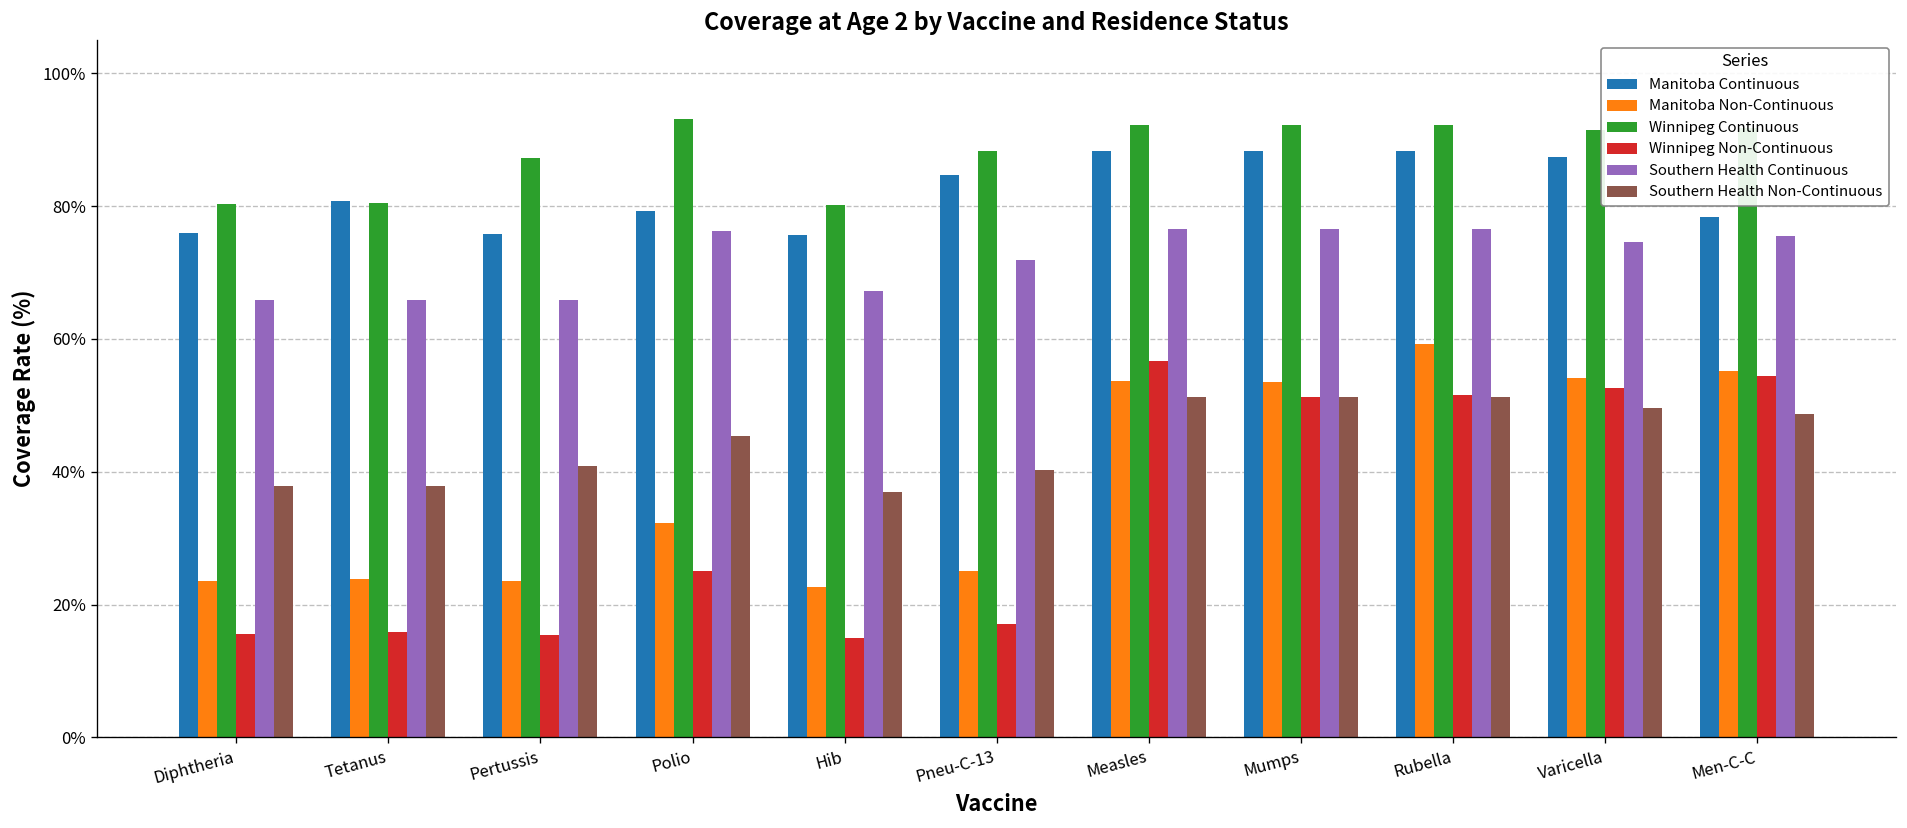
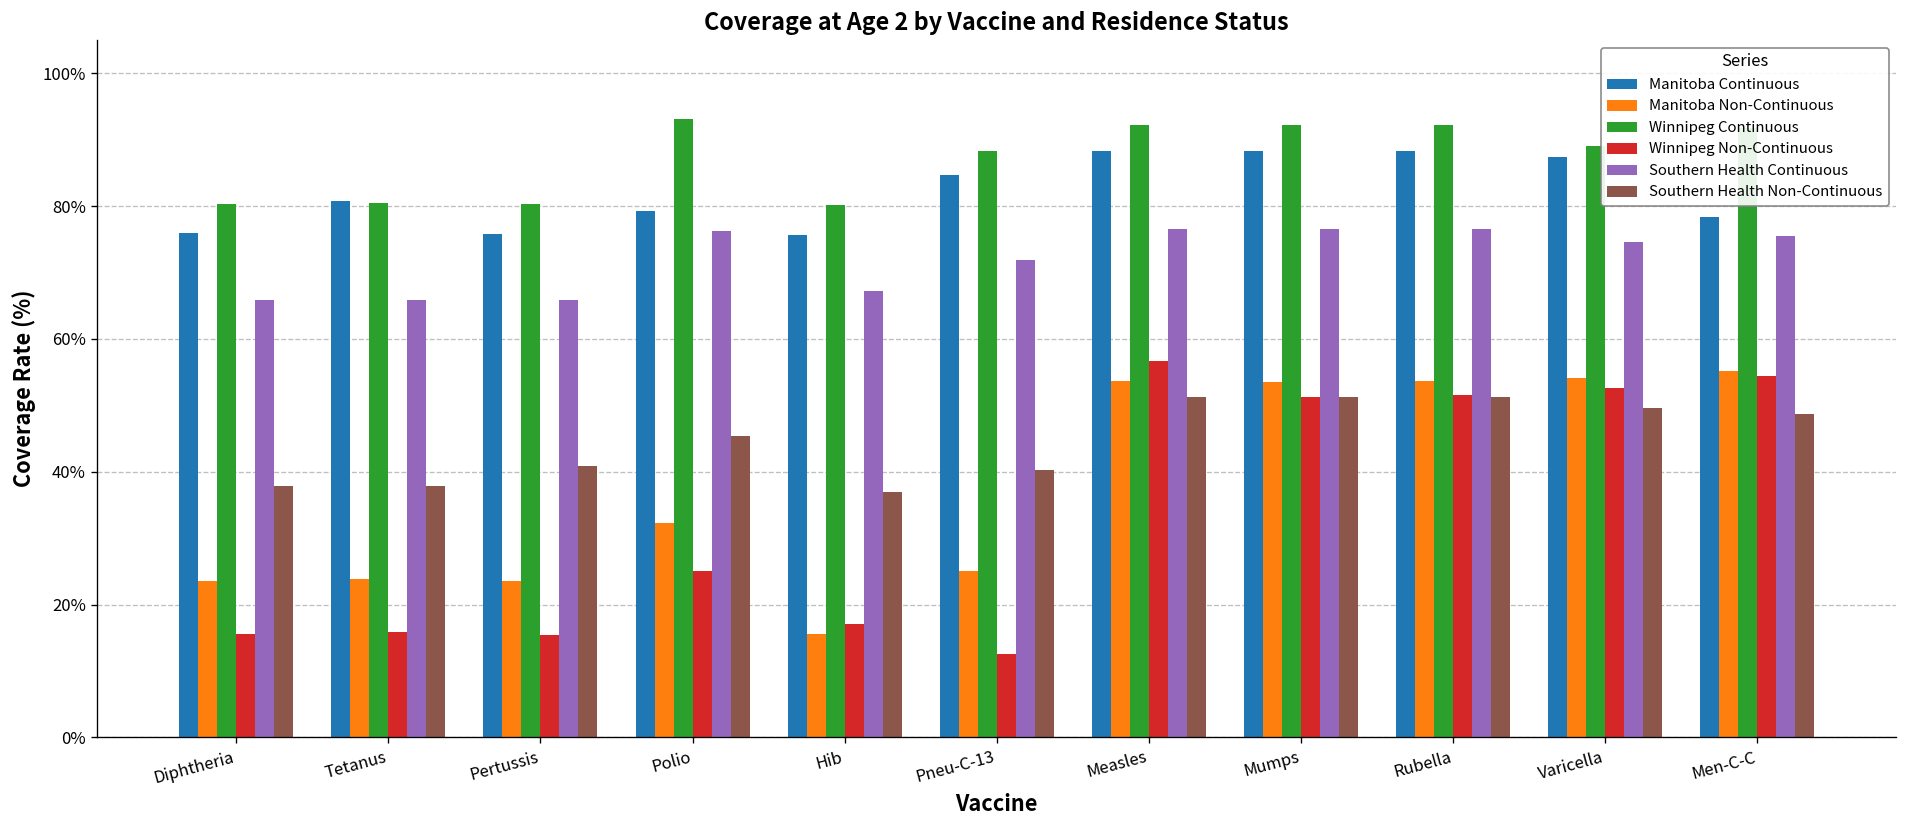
  {
    "Manitoba Continuous": {
      "Diphtheria": "76%",
      "Tetanus": "81%",
      "Pertussis": "76%",
      "Polio": "79%",
      "Hib": "76%",
      "Pneu-C-13": "85%",
      "Measles": "88%",
      "Mumps": "88%",
      "Rubella": "88%",
      "Varicella": "87%",
      "Men-C-C": "78%"
    },
    "Manitoba Non-Continuous": {
      "Diphtheria": "24%",
      "Tetanus": "24%",
      "Pertussis": "24%",
      "Polio": "32%",
-     "Hib": "23%",
+     "Hib": "16%",
      "Pneu-C-13": "25%",
      "Measles": "54%",
      "Mumps": "54%",
-     "Rubella": "59%",
+     "Rubella": "54%",
      "Varicella": "54%",
      "Men-C-C": "55%"
    },
    "Winnipeg Continuous": {
      "Diphtheria": "80%",
      "Tetanus": "80%",
-     "Pertussis": "87%",
+     "Pertussis": "80%",
      "Polio": "93%",
      "Hib": "80%",
      "Pneu-C-13": "88%",
      "Measles": "92%",
      "Mumps": "92%",
      "Rubella": "92%",
-     "Varicella": "92%"
+     "Varicella": "89%"
    },
    "Winnipeg Non-Continuous": {
      "Diphtheria": "16%",
      "Tetanus": "16%",
      "Pertussis": "15%",
      "Polio": "25%",
-     "Hib": "15%",
-     "Pneu-C-13": "17%",
+     "Hib": "17%",
+     "Pneu-C-13": "13%",
      "Measles": "57%",
      "Mumps": "51%",
      "Rubella": "52%",
      "Varicella": "53%",
      "Men-C-C": "54%"
    },
    "Southern Health Continuous": {
      "Diphtheria": "66%",
      "Tetanus": "66%",
      "Pertussis": "66%",
      "Polio": "76%",
      "Hib": "67%",
      "Pneu-C-13": "72%",
      "Measles": "77%",
      "Mumps": "77%",
      "Rubella": "77%",
      "Varicella": "75%",
      "Men-C-C": "76%"
    },
    "Southern Health Non-Continuous": {
      "Diphtheria": "38%",
      "Tetanus": "38%",
      "Pertussis": "41%",
      "Polio": "45%",
      "Hib": "37%",
      "Pneu-C-13": "40%",
      "Measles": "51%",
      "Mumps": "51%",
      "Rubella": "51%",
      "Varicella": "50%",
      "Men-C-C": "49%"
    }
  }
